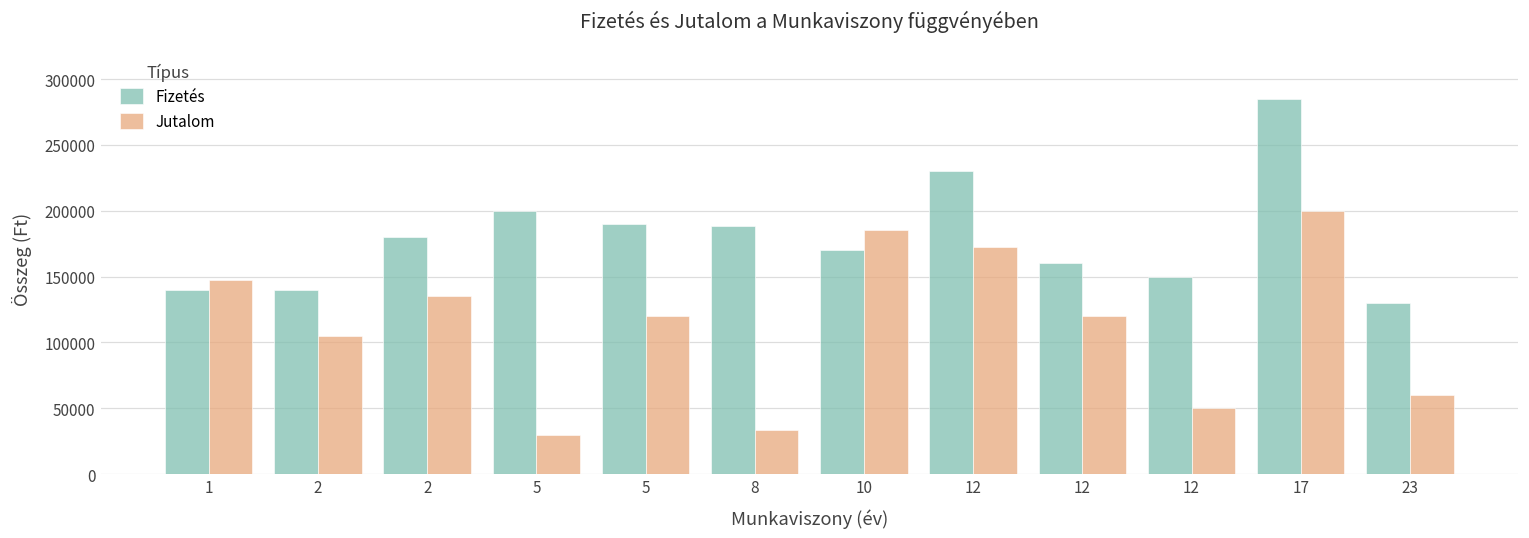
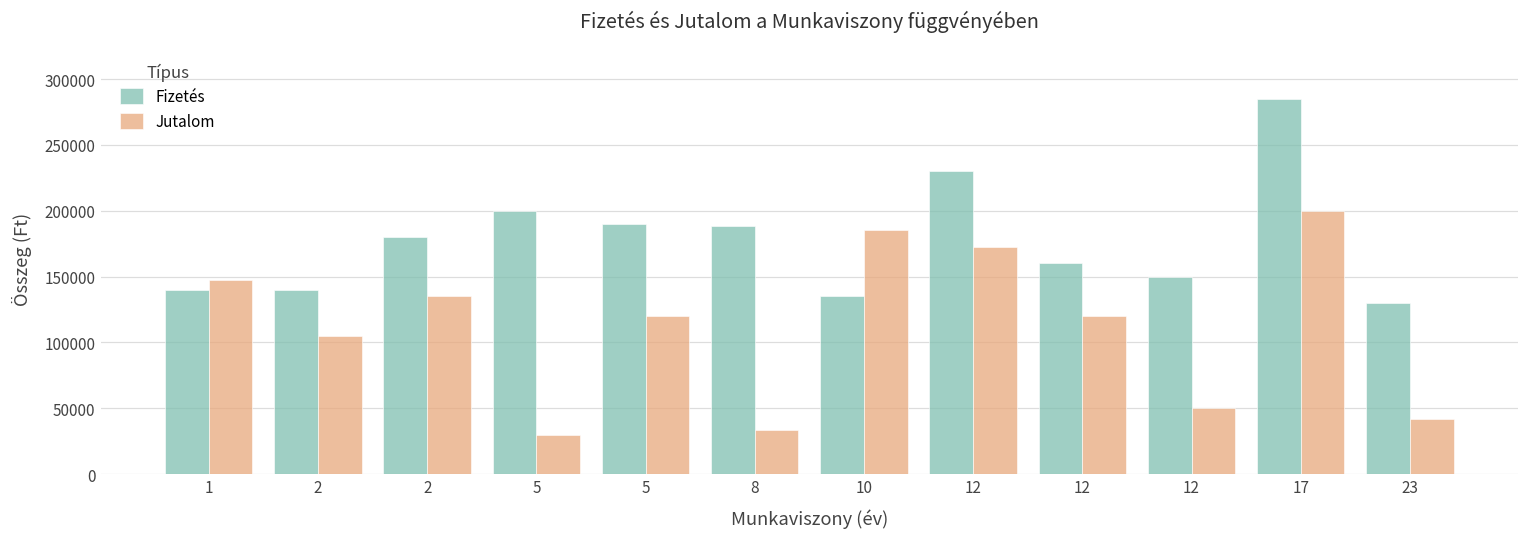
  {
    "Fizetés": {
      "1": 140000,
      "8": 189000,
-     "10": 170000,
+     "10": 135000,
      "17": 285000,
      "23": 130000
    },
    "Jutalom": {
      "1": 148000,
      "8": 34000,
      "10": 185000,
      "17": 200000,
-     "23": 60000
+     "23": 42000
    }
  }
